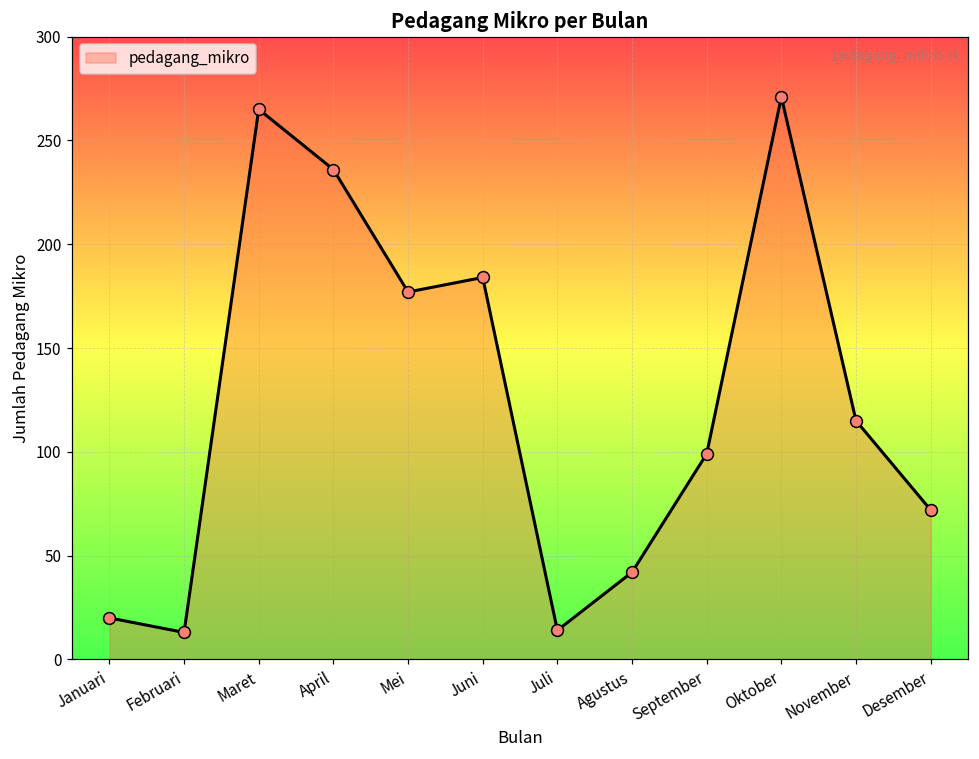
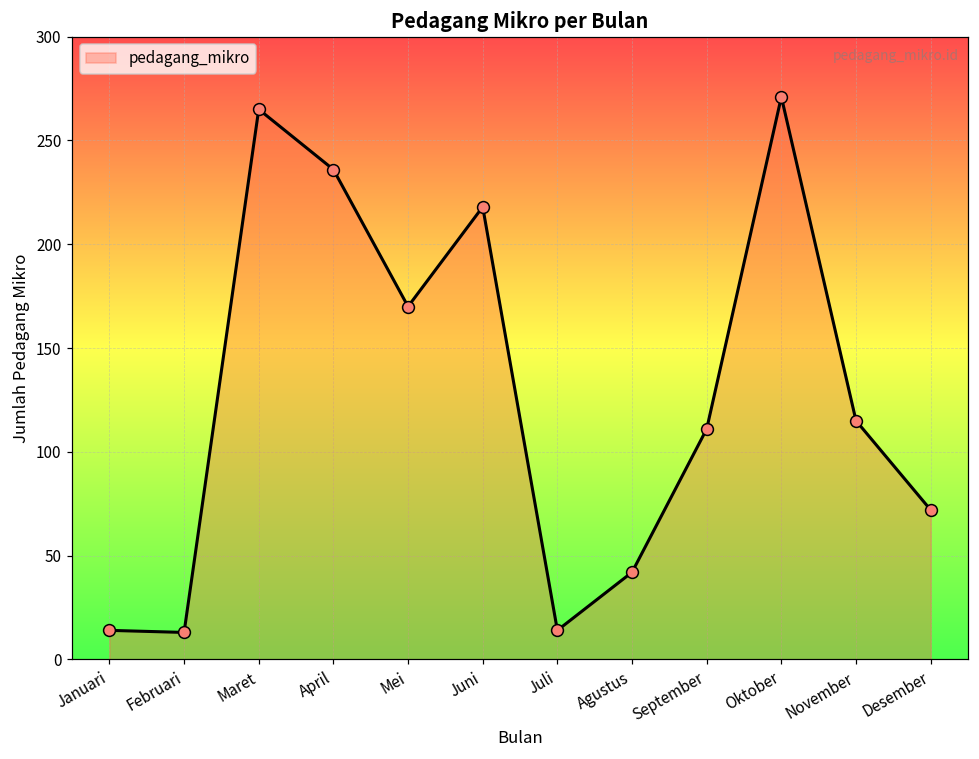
  {
-   "Januari": 20,
+   "Januari": 14,
    "Februari": 13,
    "Maret": 265,
    "April": 236,
-   "Mei": 177,
-   "Juni": 184,
+   "Mei": 170,
+   "Juni": 218,
    "Juli": 14,
    "Agustus": 42,
-   "September": 99,
+   "September": 111,
    "Oktober": 271,
    "November": 115,
    "Desember": 72
  }
